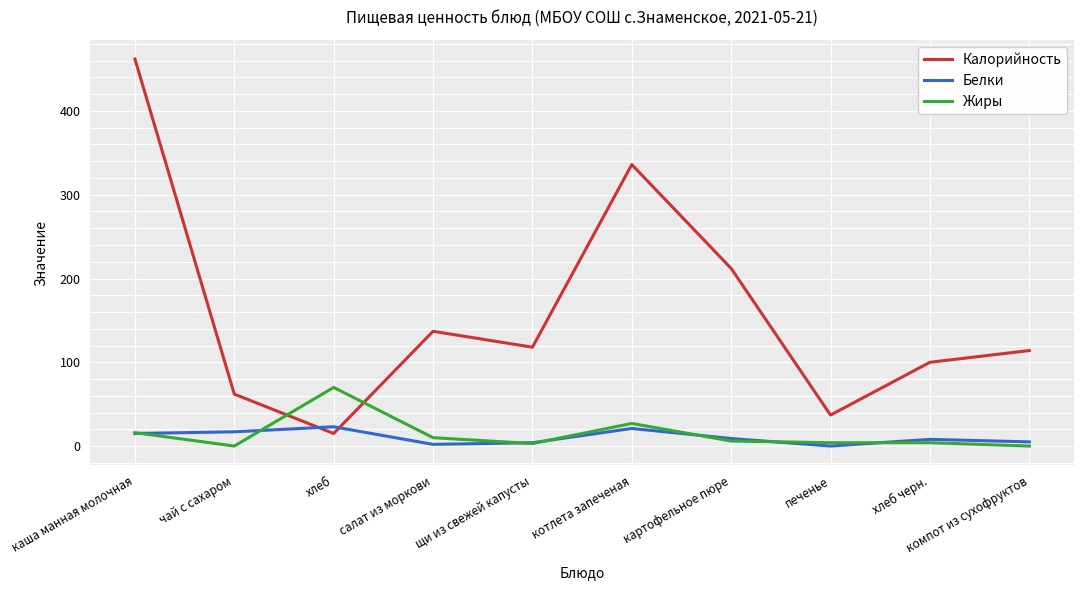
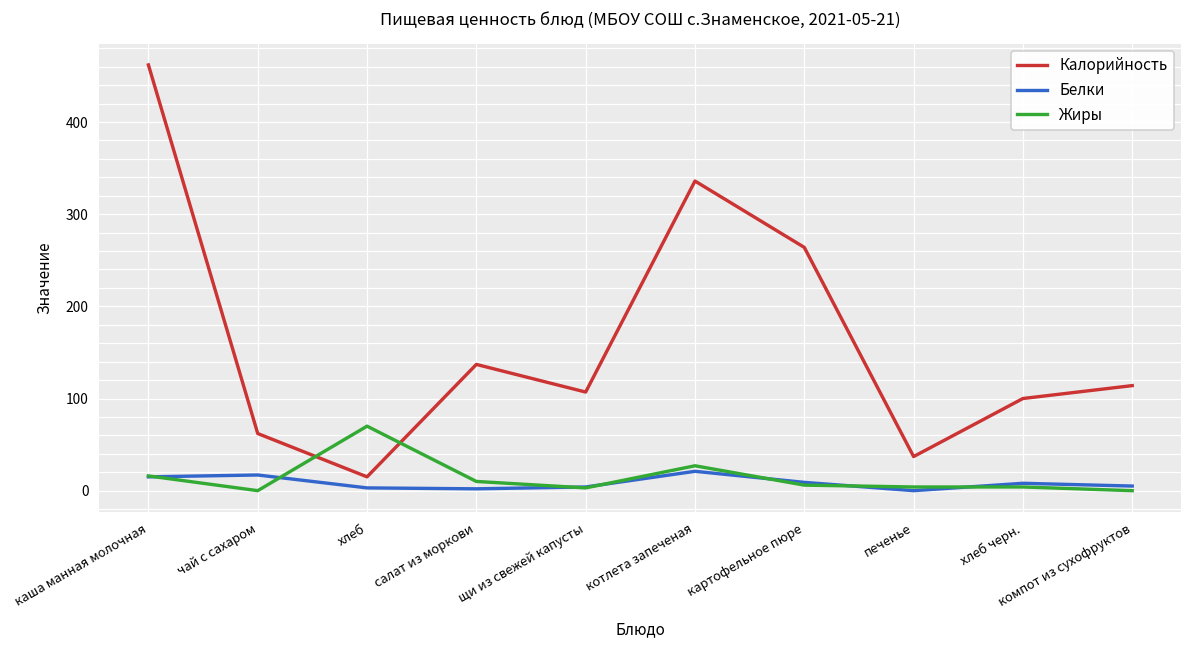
  {
    "Калорийность": {
      "каша манная молочная": 460,
      "чай с сахаром": 60,
      "хлеб": 20,
      "салат из моркови": 140,
-     "щи из свежей капусты": 120,
+     "щи из свежей капусты": 110,
      "котлета запеченая": 340,
-     "картофельное пюре": 210,
+     "картофельное пюре": 260,
      "печенье": 40,
      "хлеб черн.": 100,
      "компот из сухофруктов": 110
    },
    "Белки": {
      "чай с сахаром": 20,
-     "хлеб": 20,
+     "хлеб": 0,
      "салат из моркови": 0,
      "котлета запеченая": 20,
      "печенье": 0,
      "хлеб черн.": 10,
      "компот из сухофруктов": 10
    },
    "Жиры": {
      "чай с сахаром": 0,
      "хлеб": 70,
      "салат из моркови": 10,
      "котлета запеченая": 30,
      "печенье": 0,
      "хлеб черн.": 0,
      "компот из сухофруктов": 0
    }
  }
